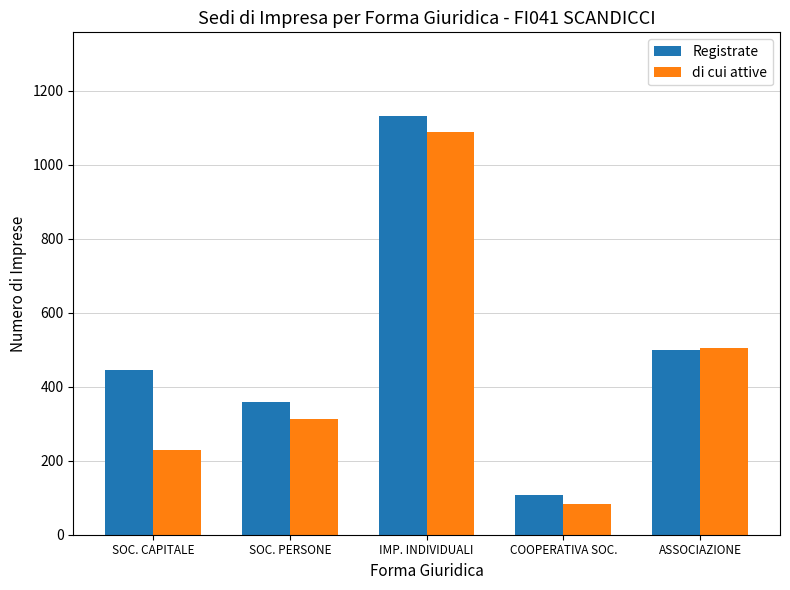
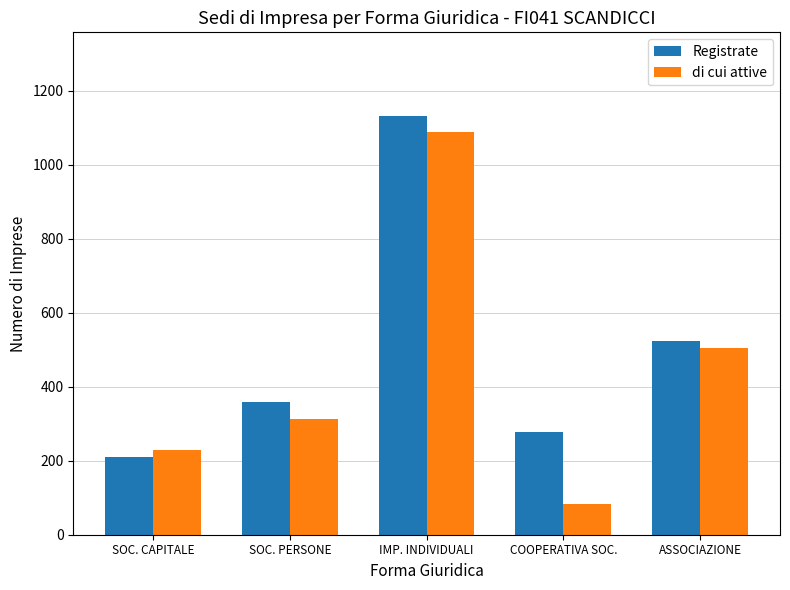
  {
    "Registrate": {
-     "SOC. CAPITALE": 450,
+     "SOC. CAPITALE": 210,
      "SOC. PERSONE": 360,
      "IMP. INDIVIDUALI": 1130,
-     "COOPERATIVA SOC.": 110,
-     "ASSOCIAZIONE": 500
+     "COOPERATIVA SOC.": 280,
+     "ASSOCIAZIONE": 520
    },
    "di cui attive": {
      "SOC. CAPITALE": 230,
      "SOC. PERSONE": 310,
      "IMP. INDIVIDUALI": 1090,
      "COOPERATIVA SOC.": 80,
      "ASSOCIAZIONE": 510
    }
  }
